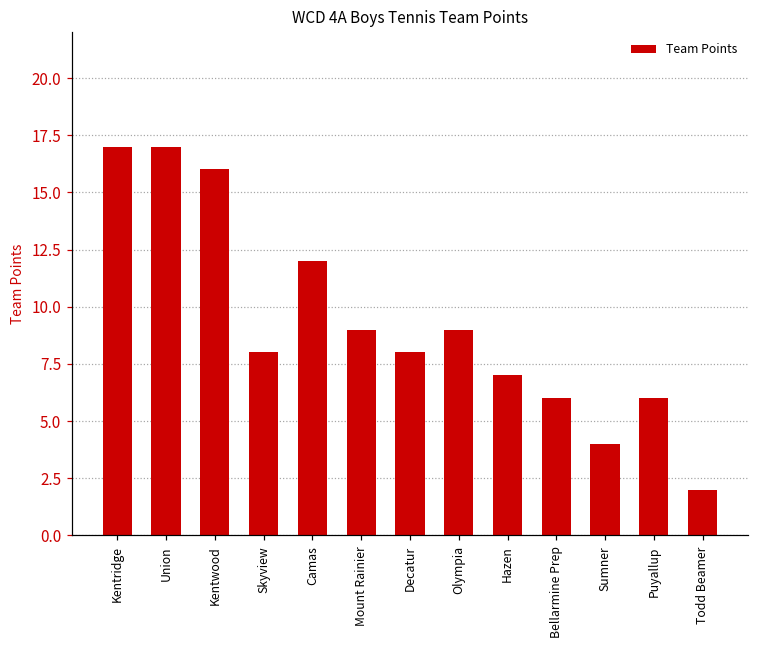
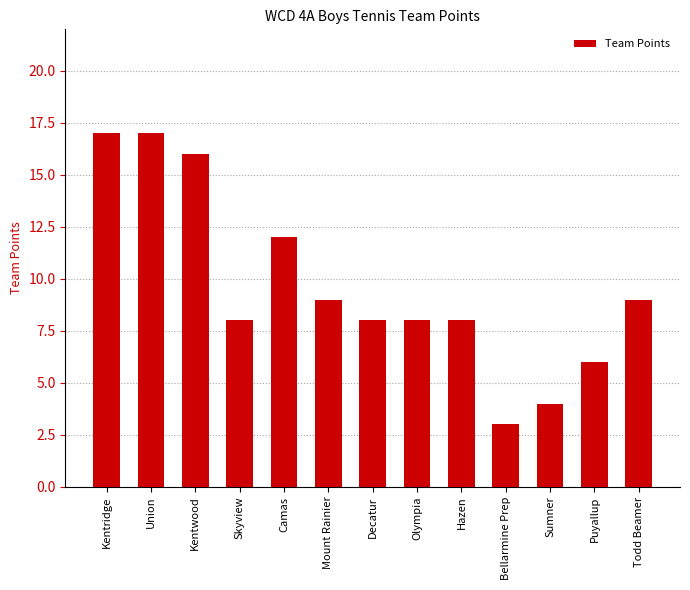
  {
    "Kentridge": 17,
    "Union": 17,
    "Kentwood": 16,
    "Skyview": 8,
    "Camas": 12,
    "Mount Rainier": 9,
    "Decatur": 8,
-   "Olympia": 9,
-   "Hazen": 7,
-   "Bellarmine Prep": 6,
+   "Olympia": 8,
+   "Hazen": 8,
+   "Bellarmine Prep": 3,
    "Sumner": 4,
    "Puyallup": 6,
-   "Todd Beamer": 2
+   "Todd Beamer": 9
  }
